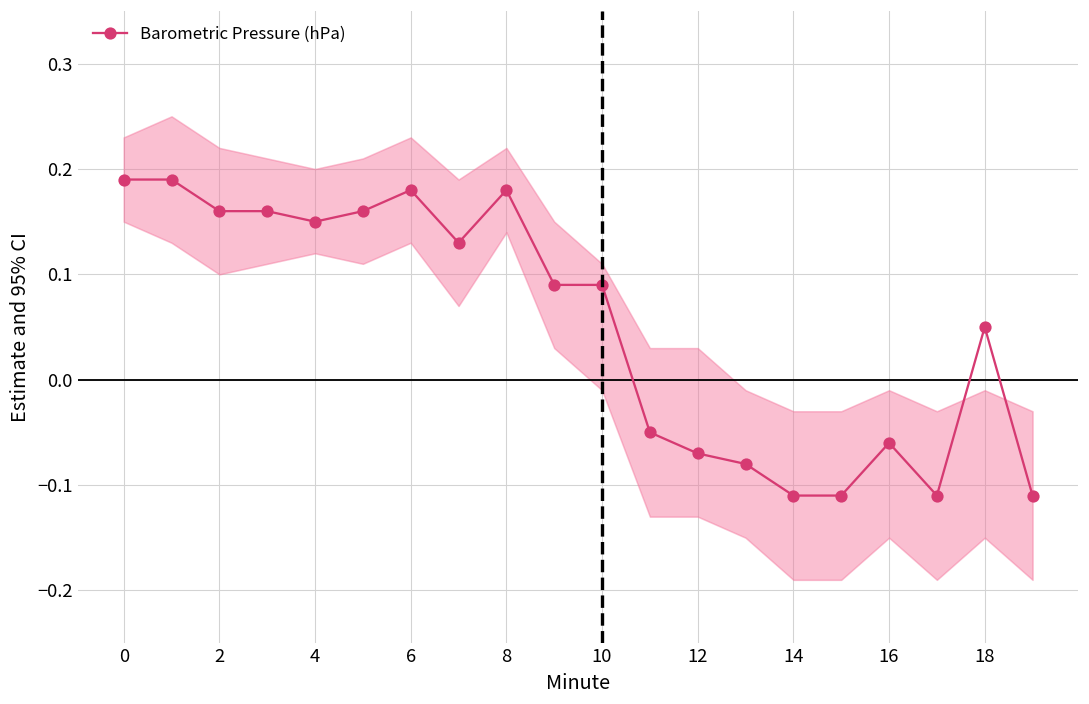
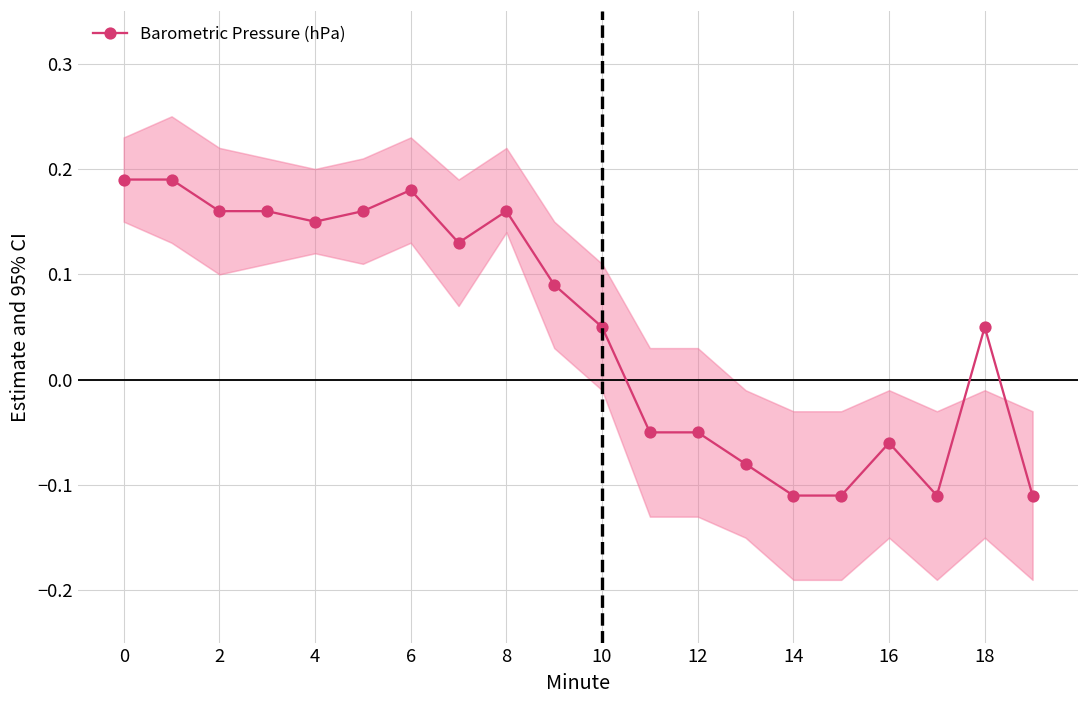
  {
    "Barometric Pressure (hPa)": {
      "0": 0.19,
      "2": 0.16,
      "4": 0.15,
      "6": 0.18,
-     "8": 0.18,
-     "10": 0.09,
-     "12": -0.07,
+     "8": 0.16,
+     "10": 0.05,
+     "12": -0.05,
      "14": -0.11,
      "16": -0.06,
      "18": 0.05
    }
  }
